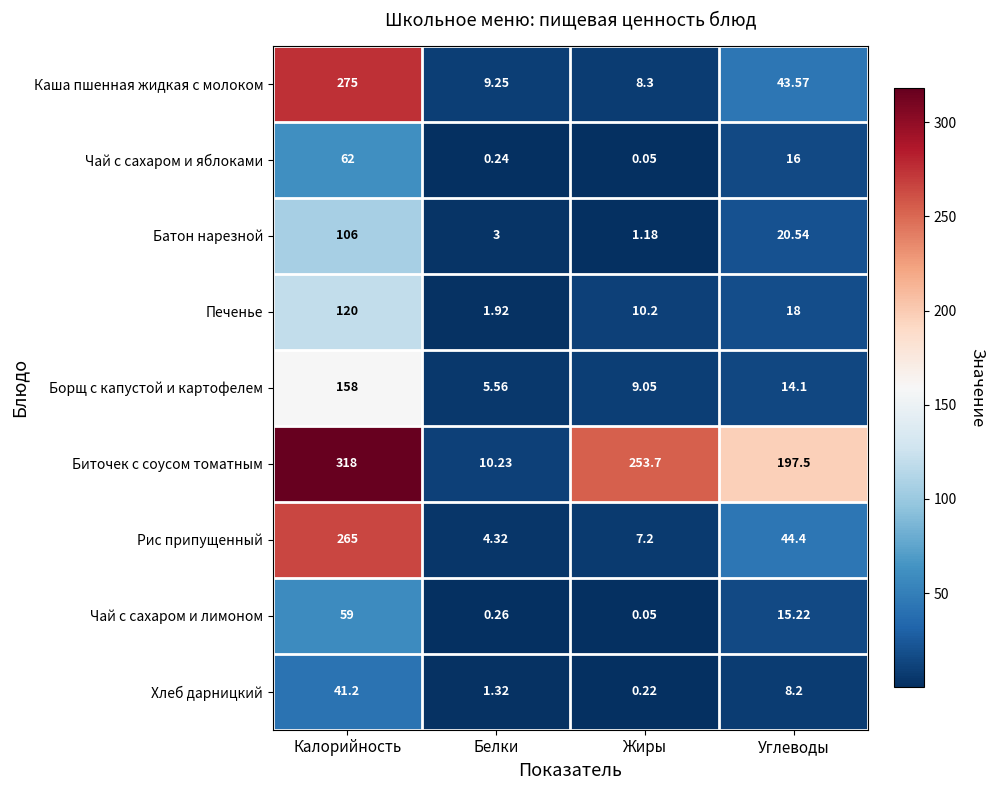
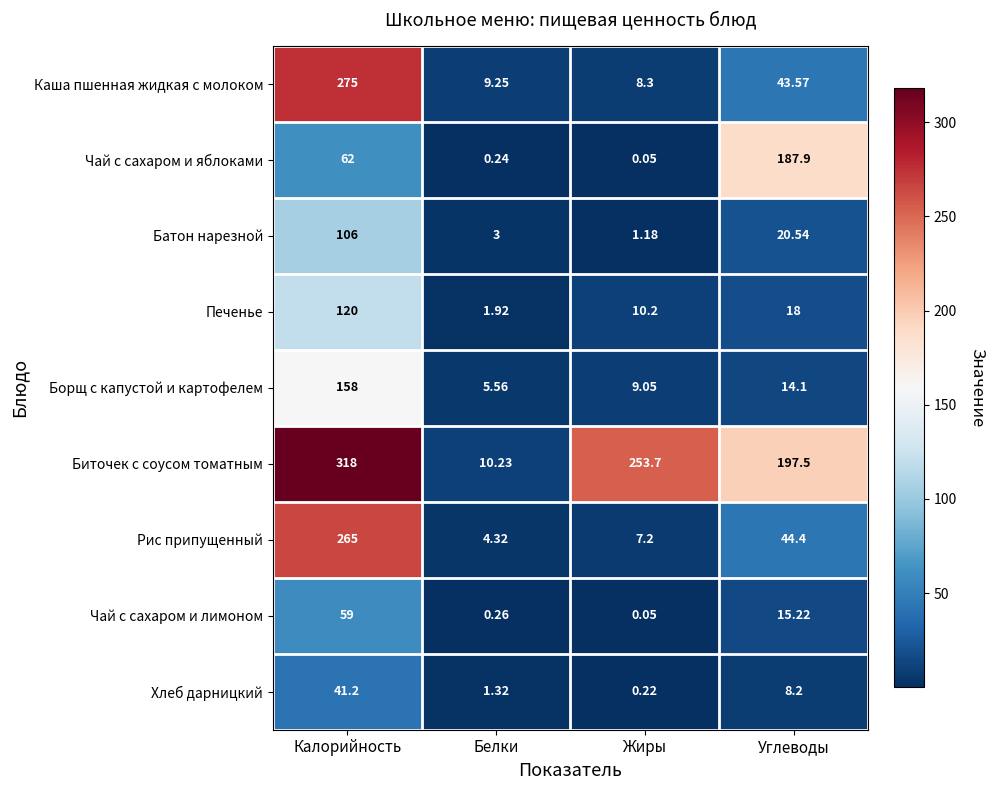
  {
    "Каша пшенная жидкая с молоком": {
      "Калорийность": 275,
      "Белки": 9.25,
      "Жиры": 8.3,
      "Углеводы": 43.57
    },
    "Чай с сахаром и яблоками": {
      "Калорийность": 62,
      "Белки": 0.24,
      "Жиры": 0.05,
-     "Углеводы": 16
+     "Углеводы": 187.9
    },
    "Батон нарезной": {
      "Калорийность": 106,
      "Белки": 3,
      "Жиры": 1.18,
      "Углеводы": 20.54
    },
    "Печенье": {
      "Калорийность": 120,
      "Белки": 1.92,
      "Жиры": 10.2,
      "Углеводы": 18
    },
    "Борщ с капустой и картофелем": {
      "Калорийность": 158,
      "Белки": 5.56,
      "Жиры": 9.05,
      "Углеводы": 14.1
    },
    "Биточек с соусом томатным": {
      "Калорийность": 318,
      "Белки": 10.23,
      "Жиры": 253.7,
      "Углеводы": 197.5
    },
    "Рис припущенный": {
      "Калорийность": 265,
      "Белки": 4.32,
      "Жиры": 7.2,
      "Углеводы": 44.4
    },
    "Чай с сахаром и лимоном": {
      "Калорийность": 59,
      "Белки": 0.26,
      "Жиры": 0.05,
      "Углеводы": 15.22
    },
    "Хлеб дарницкий": {
      "Калорийность": 41.2,
      "Белки": 1.32,
      "Жиры": 0.22,
      "Углеводы": 8.2
    }
  }
